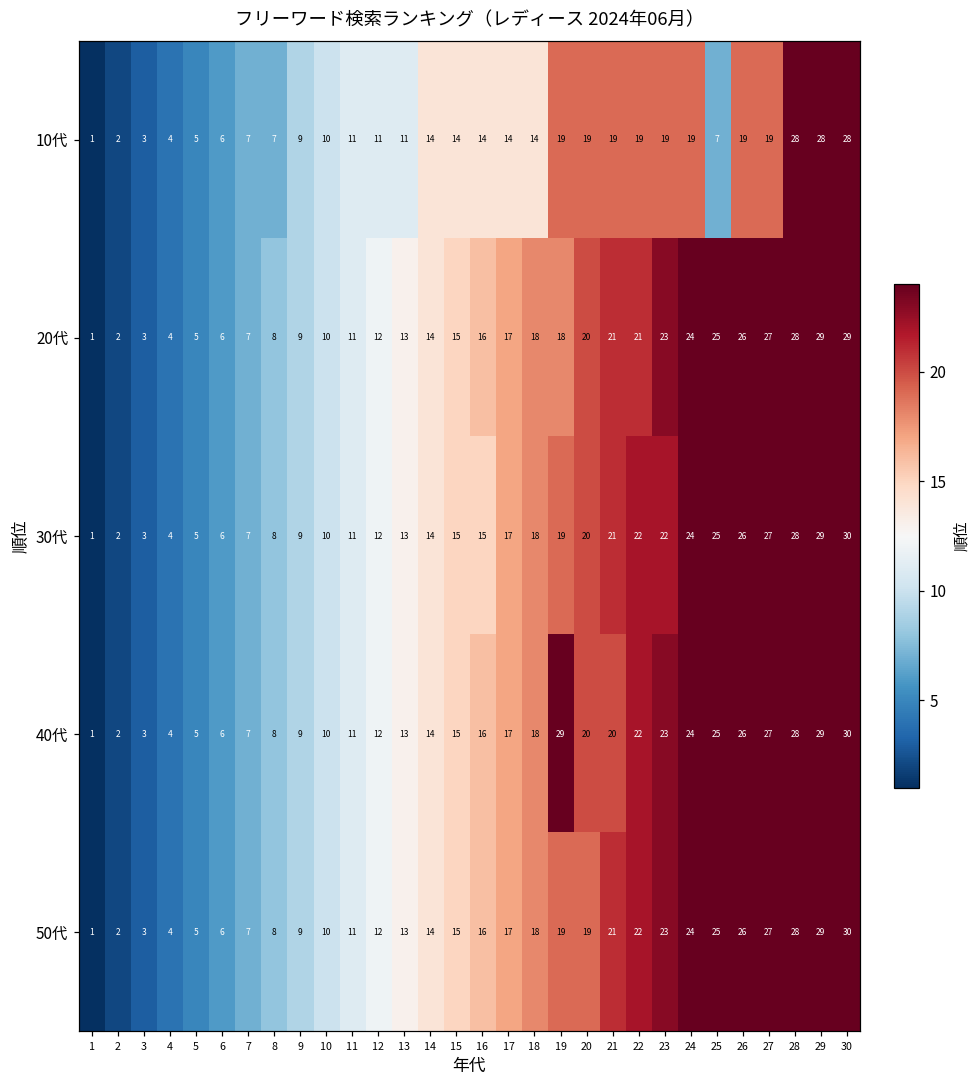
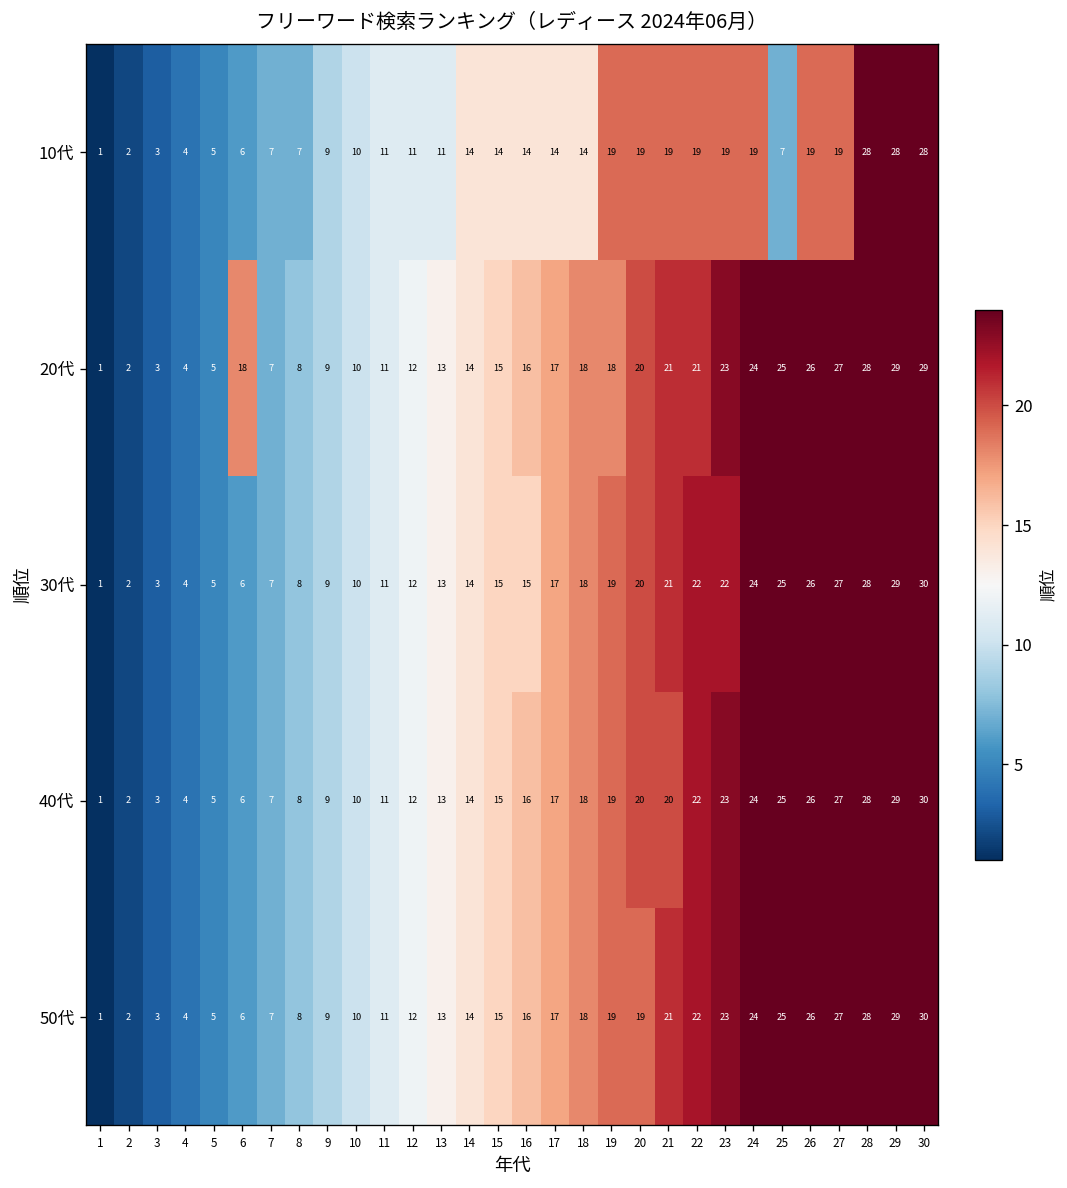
  {
    "10代": {
      "1": 1,
      "2": 2,
      "3": 3,
      "4": 4,
      "5": 5,
      "6": 6,
      "7": 7,
      "8": 7,
      "9": 9,
      "10": 10,
      "11": 11,
      "12": 11,
      "13": 11,
      "14": 14,
      "15": 14,
      "16": 14,
      "17": 14,
      "18": 14,
      "19": 19,
      "20": 19,
      "21": 19,
      "22": 19,
      "23": 19,
      "24": 19,
      "25": 7,
      "26": 19,
      "27": 19,
      "28": 28,
      "29": 28,
      "30": 28
    },
    "20代": {
      "1": 1,
      "2": 2,
      "3": 3,
      "4": 4,
      "5": 5,
-     "6": 6,
+     "6": 18,
      "7": 7,
      "8": 8,
      "9": 9,
      "10": 10,
      "11": 11,
      "12": 12,
      "13": 13,
      "14": 14,
      "15": 15,
      "16": 16,
      "17": 17,
      "18": 18,
      "19": 18,
      "20": 20,
      "21": 21,
      "22": 21,
      "23": 23,
      "24": 24,
      "25": 25,
      "26": 26,
      "27": 27,
      "28": 28,
      "29": 29,
      "30": 29
    },
    "30代": {
      "1": 1,
      "2": 2,
      "3": 3,
      "4": 4,
      "5": 5,
      "6": 6,
      "7": 7,
      "8": 8,
      "9": 9,
      "10": 10,
      "11": 11,
      "12": 12,
      "13": 13,
      "14": 14,
      "15": 15,
      "16": 15,
      "17": 17,
      "18": 18,
      "19": 19,
      "20": 20,
      "21": 21,
      "22": 22,
      "23": 22,
      "24": 24,
      "25": 25,
      "26": 26,
      "27": 27,
      "28": 28,
      "29": 29,
      "30": 30
    },
    "40代": {
      "1": 1,
      "2": 2,
      "3": 3,
      "4": 4,
      "5": 5,
      "6": 6,
      "7": 7,
      "8": 8,
      "9": 9,
      "10": 10,
      "11": 11,
      "12": 12,
      "13": 13,
      "14": 14,
      "15": 15,
      "16": 16,
      "17": 17,
      "18": 18,
-     "19": 29,
+     "19": 19,
      "20": 20,
      "21": 20,
      "22": 22,
      "23": 23,
      "24": 24,
      "25": 25,
      "26": 26,
      "27": 27,
      "28": 28,
      "29": 29,
      "30": 30
    },
    "50代": {
      "1": 1,
      "2": 2,
      "3": 3,
      "4": 4,
      "5": 5,
      "6": 6,
      "7": 7,
      "8": 8,
      "9": 9,
      "10": 10,
      "11": 11,
      "12": 12,
      "13": 13,
      "14": 14,
      "15": 15,
      "16": 16,
      "17": 17,
      "18": 18,
      "19": 19,
      "20": 19,
      "21": 21,
      "22": 22,
      "23": 23,
      "24": 24,
      "25": 25,
      "26": 26,
      "27": 27,
      "28": 28,
      "29": 29,
      "30": 30
    }
  }
